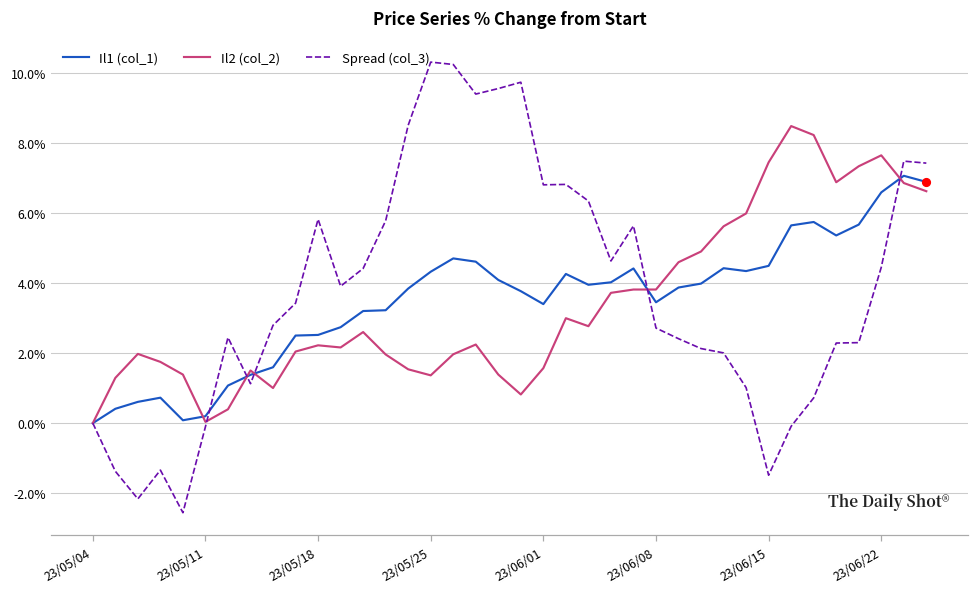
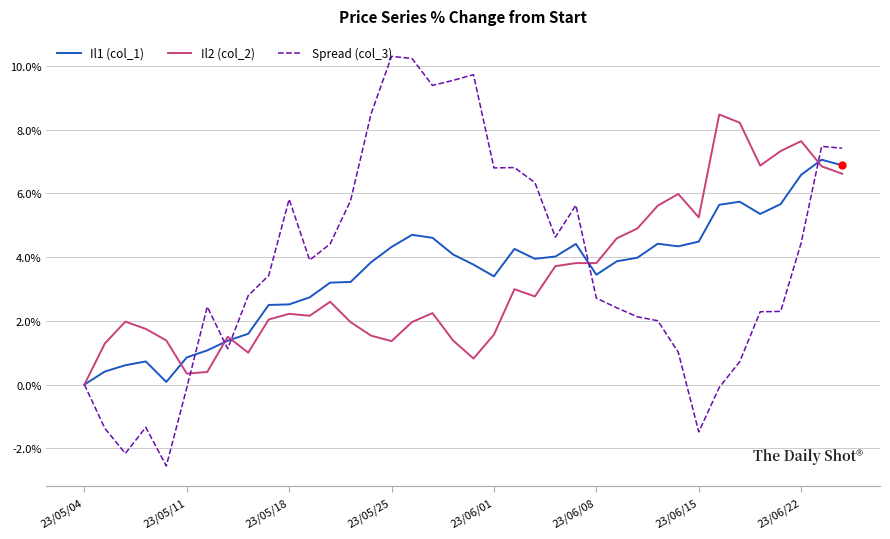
  {
    "Il1 (col_1)": {
-     "23/05/11": "0.2%",
+     "23/05/11": "0.9%",
      "23/05/18": "2.5%",
      "23/05/25": "4.3%",
      "23/06/01": "3.4%",
      "23/06/08": "3.4%",
      "23/06/15": "4.5%",
      "23/06/22": "6.6%"
    },
    "Il2 (col_2)": {
-     "23/05/11": "0.0%",
+     "23/05/11": "0.3%",
      "23/05/18": "2.2%",
      "23/05/25": "1.4%",
      "23/06/01": "1.6%",
      "23/06/08": "3.8%",
-     "23/06/15": "7.4%",
+     "23/06/15": "5.2%",
      "23/06/22": "7.6%"
    },
    "Spread (col_3)": {
      "23/05/11": "-0.1%",
      "23/05/18": "5.8%",
      "23/05/25": "10.3%",
      "23/06/01": "6.8%",
      "23/06/08": "2.7%",
      "23/06/15": "-1.5%",
      "23/06/22": "4.4%"
    }
  }
